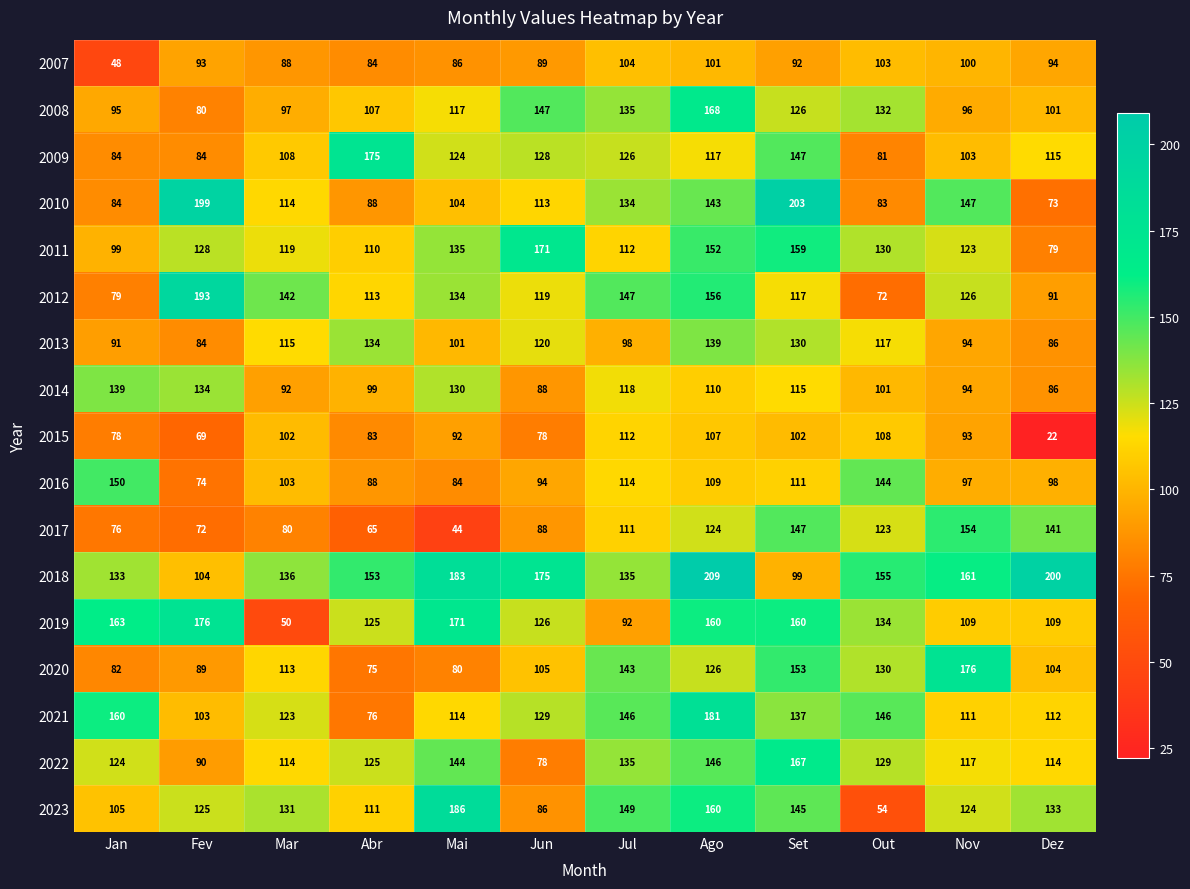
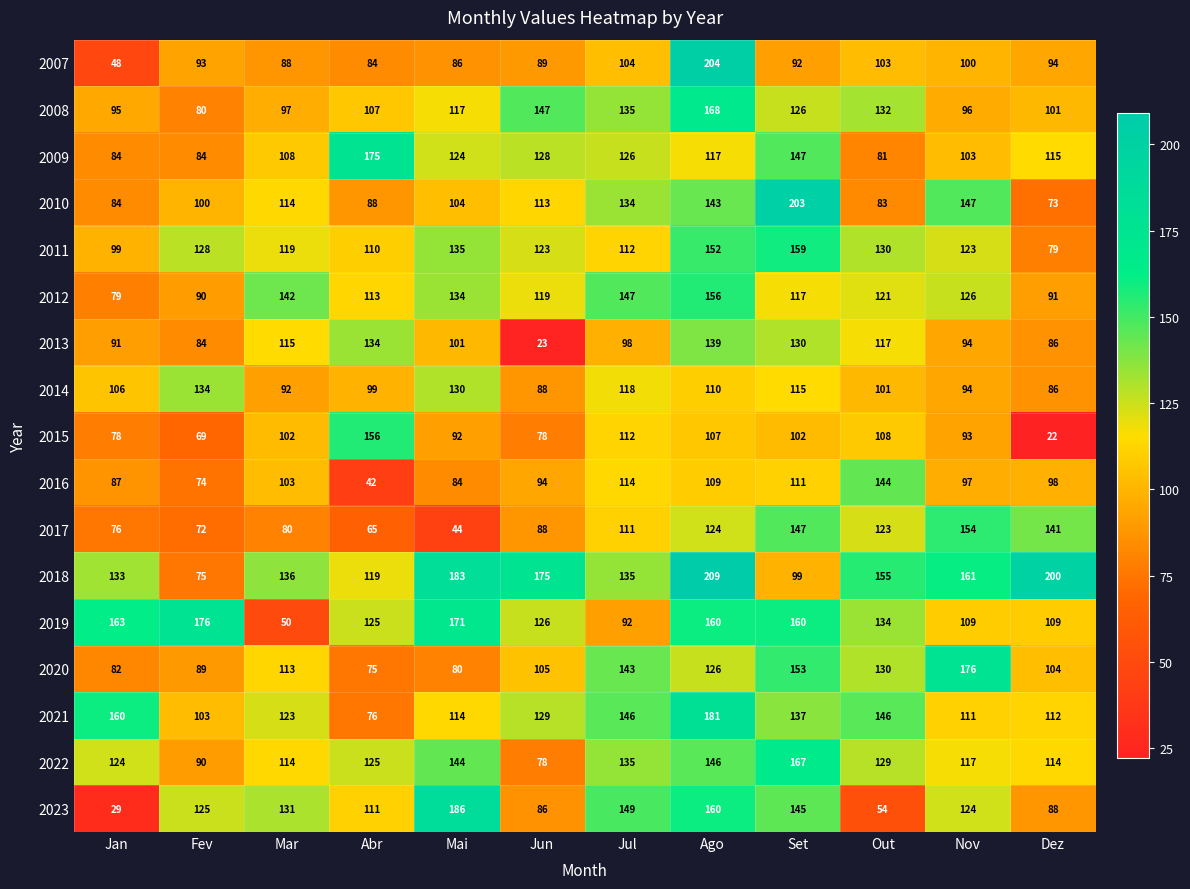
  {
    "2007": {
      "Jan": 48,
      "Fev": 93,
      "Mar": 88,
      "Abr": 84,
      "Mai": 86,
      "Jun": 89,
      "Jul": 104,
-     "Ago": 101,
+     "Ago": 204,
      "Set": 92,
      "Out": 103,
      "Nov": 100,
      "Dez": 94
    },
    "2010": {
      "Jan": 84,
-     "Fev": 199,
+     "Fev": 100,
      "Mar": 114,
      "Abr": 88,
      "Mai": 104,
      "Jun": 113,
      "Jul": 134,
      "Ago": 143,
      "Set": 203,
      "Out": 83,
      "Nov": 147,
      "Dez": 73
    },
    "2011": {
      "Jan": 99,
      "Fev": 128,
      "Mar": 119,
      "Abr": 110,
      "Mai": 135,
-     "Jun": 171,
+     "Jun": 123,
      "Jul": 112,
      "Ago": 152,
      "Set": 159,
      "Out": 130,
      "Nov": 123,
      "Dez": 79
    },
    "2012": {
      "Jan": 79,
-     "Fev": 193,
+     "Fev": 90,
      "Mar": 142,
      "Abr": 113,
      "Mai": 134,
      "Jun": 119,
      "Jul": 147,
      "Ago": 156,
      "Set": 117,
-     "Out": 72,
+     "Out": 121,
      "Nov": 126,
      "Dez": 91
    },
    "2013": {
      "Jan": 91,
      "Fev": 84,
      "Mar": 115,
      "Abr": 134,
      "Mai": 101,
-     "Jun": 120,
+     "Jun": 23,
      "Jul": 98,
      "Ago": 139,
      "Set": 130,
      "Out": 117,
      "Nov": 94,
      "Dez": 86
    },
    "2014": {
-     "Jan": 139,
+     "Jan": 106,
      "Fev": 134,
      "Mar": 92,
      "Abr": 99,
      "Mai": 130,
      "Jun": 88,
      "Jul": 118,
      "Ago": 110,
      "Set": 115,
      "Out": 101,
      "Nov": 94,
      "Dez": 86
    },
    "2015": {
      "Jan": 78,
      "Fev": 69,
      "Mar": 102,
-     "Abr": 83,
+     "Abr": 156,
      "Mai": 92,
      "Jun": 78,
      "Jul": 112,
      "Ago": 107,
      "Set": 102,
      "Out": 108,
      "Nov": 93,
      "Dez": 22
    },
    "2016": {
-     "Jan": 150,
+     "Jan": 87,
      "Fev": 74,
      "Mar": 103,
-     "Abr": 88,
+     "Abr": 42,
      "Mai": 84,
      "Jun": 94,
      "Jul": 114,
      "Ago": 109,
      "Set": 111,
      "Out": 144,
      "Nov": 97,
      "Dez": 98
    },
    "2018": {
      "Jan": 133,
-     "Fev": 104,
+     "Fev": 75,
      "Mar": 136,
-     "Abr": 153,
+     "Abr": 119,
      "Mai": 183,
      "Jun": 175,
      "Jul": 135,
      "Ago": 209,
      "Set": 99,
      "Out": 155,
      "Nov": 161,
      "Dez": 200
    },
    "2023": {
-     "Jan": 105,
+     "Jan": 29,
      "Fev": 125,
      "Mar": 131,
      "Abr": 111,
      "Mai": 186,
      "Jun": 86,
      "Jul": 149,
      "Ago": 160,
      "Set": 145,
      "Out": 54,
      "Nov": 124,
-     "Dez": 133
+     "Dez": 88
    }
  }
